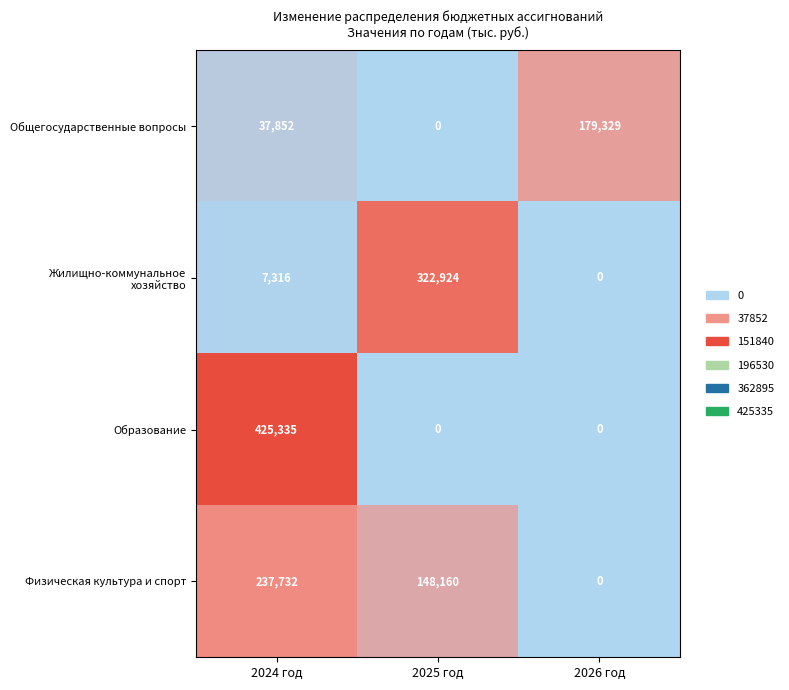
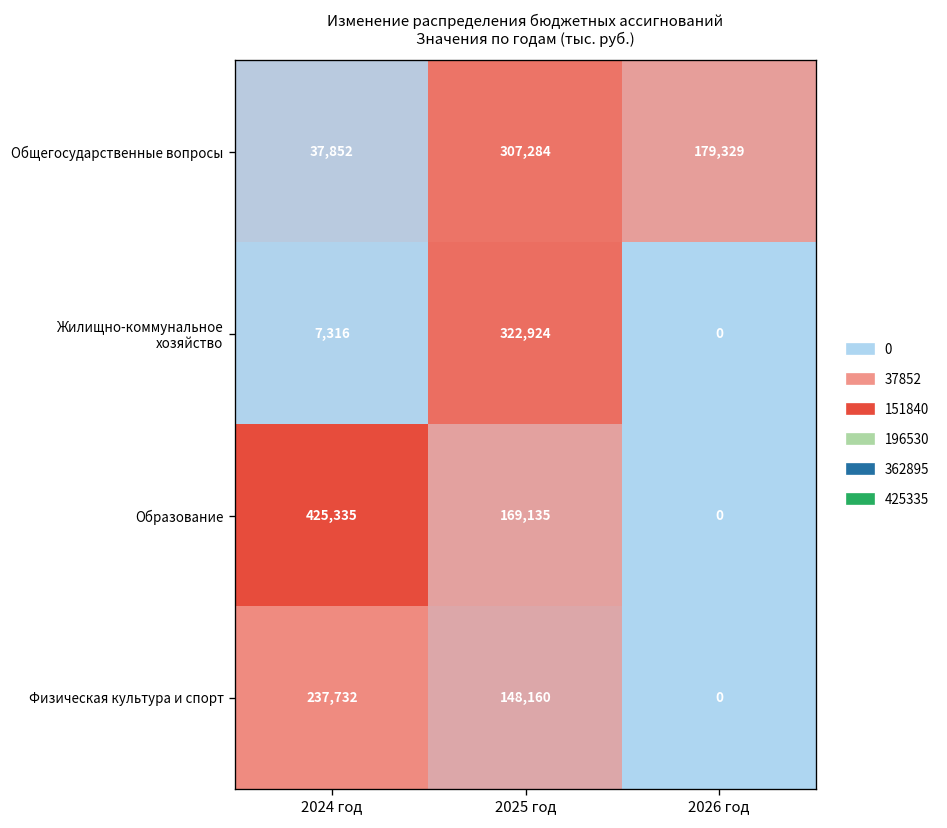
  {
    "Общегосударственные вопросы": {
      "2024 год": "37,852",
-     "2025 год": "0",
+     "2025 год": "307,284",
      "2026 год": "179,329"
    },
    "Жилищно-коммунальное хозяйство": {
      "2024 год": "7,316",
      "2025 год": "322,924",
      "2026 год": "0"
    },
    "Образование": {
      "2024 год": "425,335",
-     "2025 год": "0",
+     "2025 год": "169,135",
      "2026 год": "0"
    },
    "Физическая культура и спорт": {
      "2024 год": "237,732",
      "2025 год": "148,160",
      "2026 год": "0"
    }
  }
